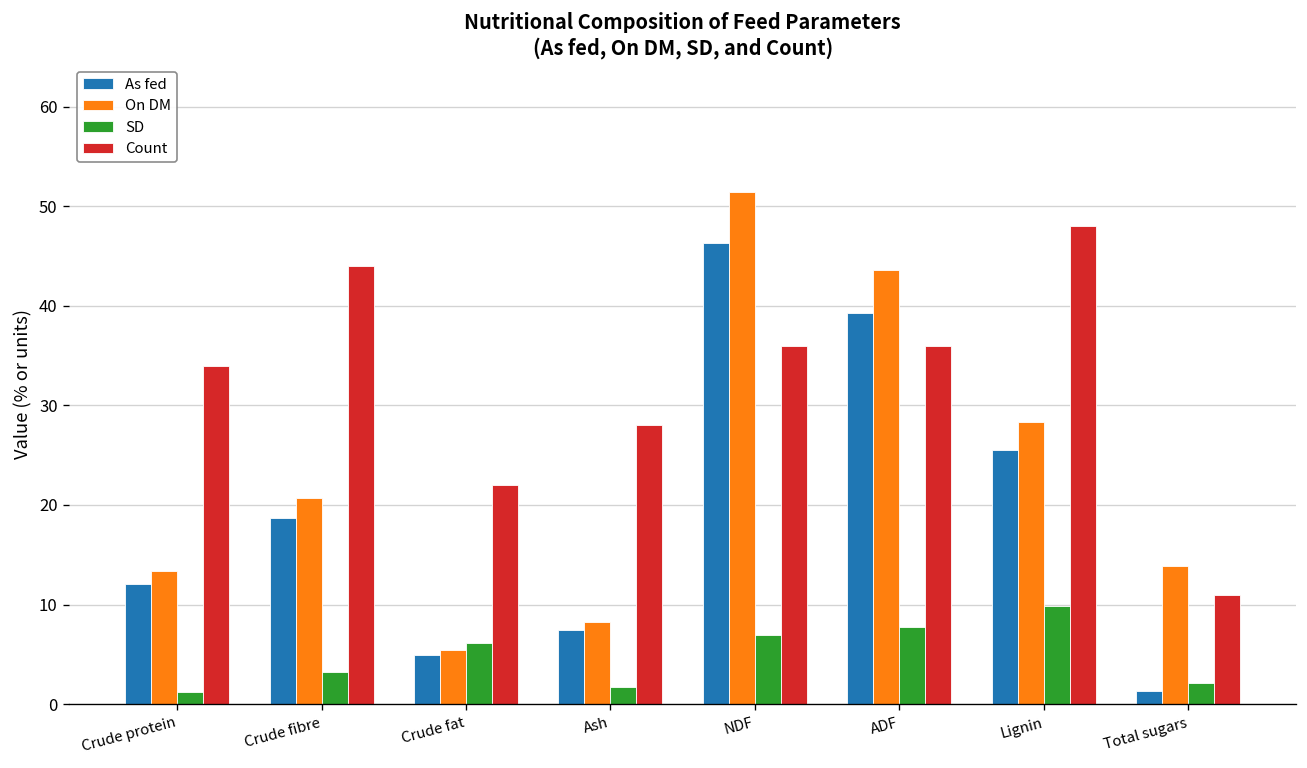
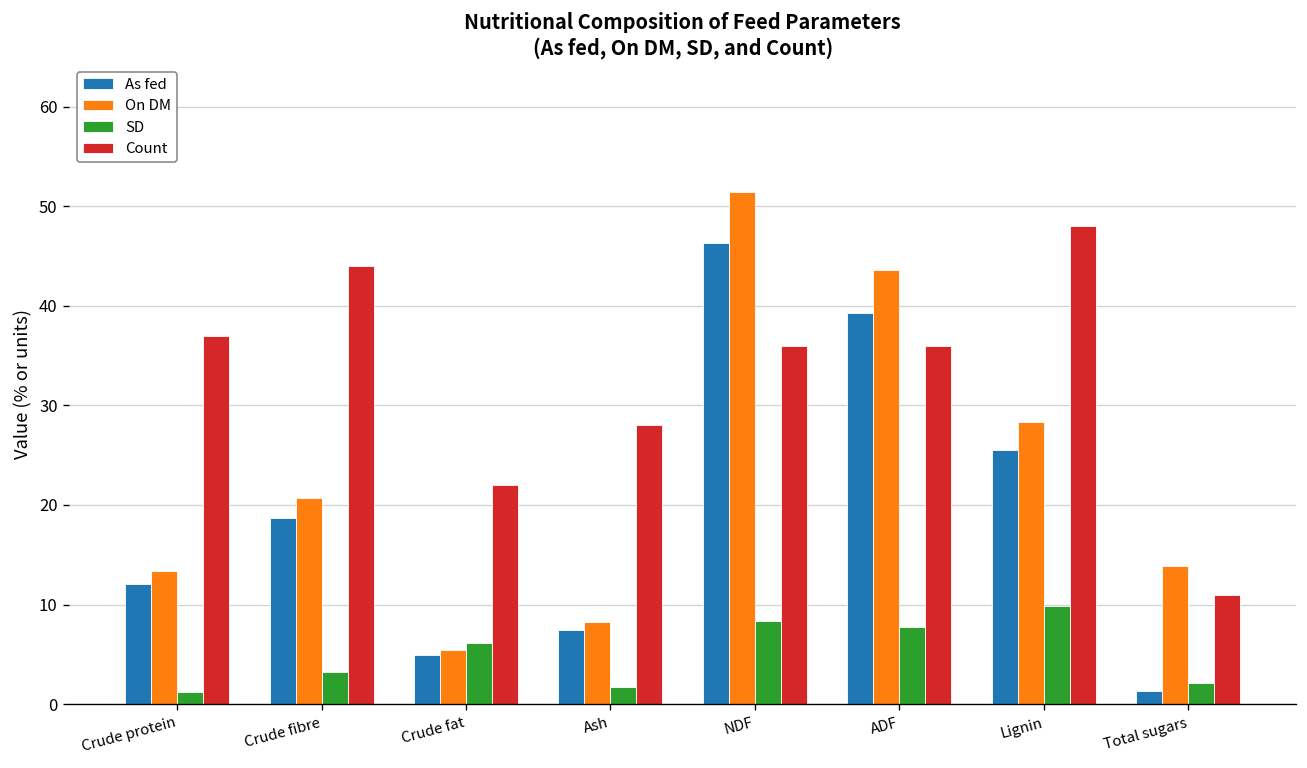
  {
    "As fed": {
      "Crude protein": 12,
      "Crude fibre": 19,
      "Crude fat": 5,
      "Ash": 8,
      "NDF": 46,
      "ADF": 39,
      "Lignin": 26,
      "Total sugars": 1
    },
    "On DM": {
      "Crude protein": 13,
      "Crude fibre": 21,
      "Crude fat": 5,
      "Ash": 8,
      "NDF": 51,
      "ADF": 44,
      "Lignin": 28,
      "Total sugars": 14
    },
    "SD": {
      "Crude protein": 1,
      "Crude fibre": 3,
      "Crude fat": 6,
      "Ash": 2,
-     "NDF": 7,
+     "NDF": 8,
      "ADF": 8,
      "Lignin": 10,
      "Total sugars": 2
    },
    "Count": {
-     "Crude protein": 34,
+     "Crude protein": 37,
      "Crude fibre": 44,
      "Crude fat": 22,
      "Ash": 28,
      "NDF": 36,
      "ADF": 36,
      "Lignin": 48,
      "Total sugars": 11
    }
  }
